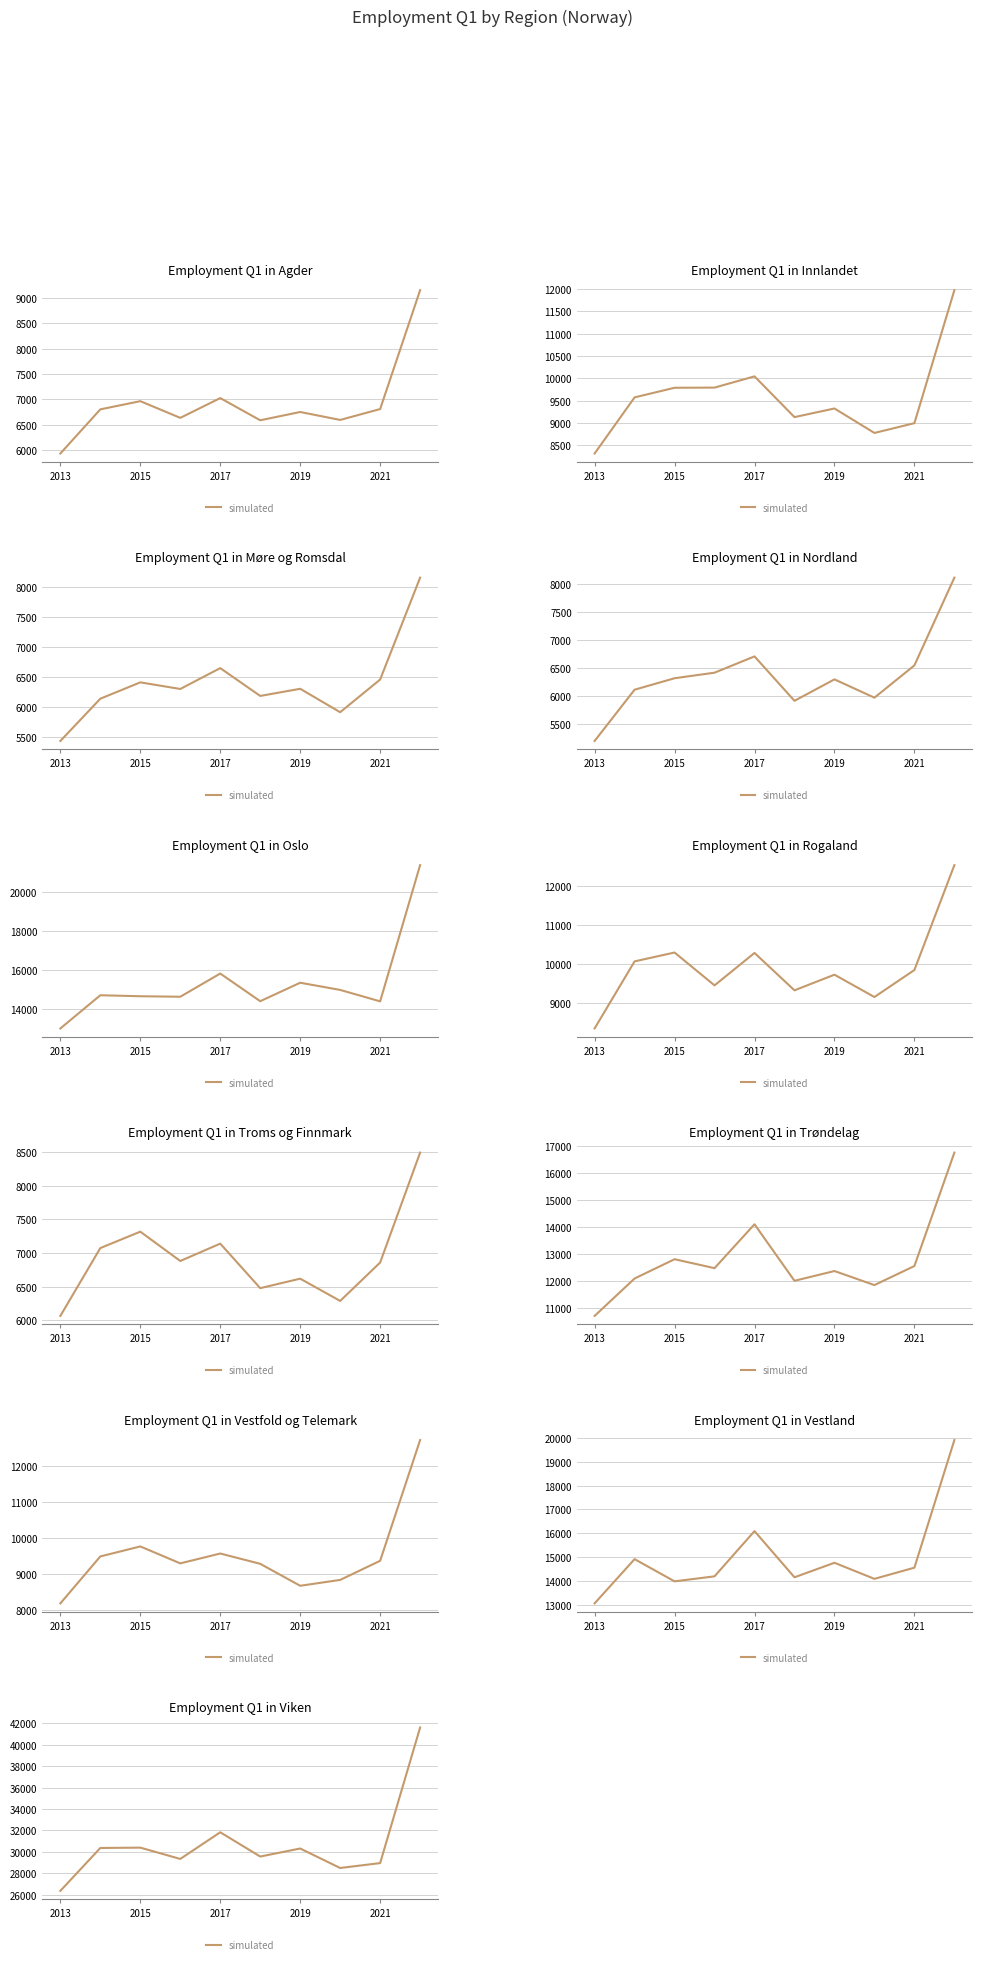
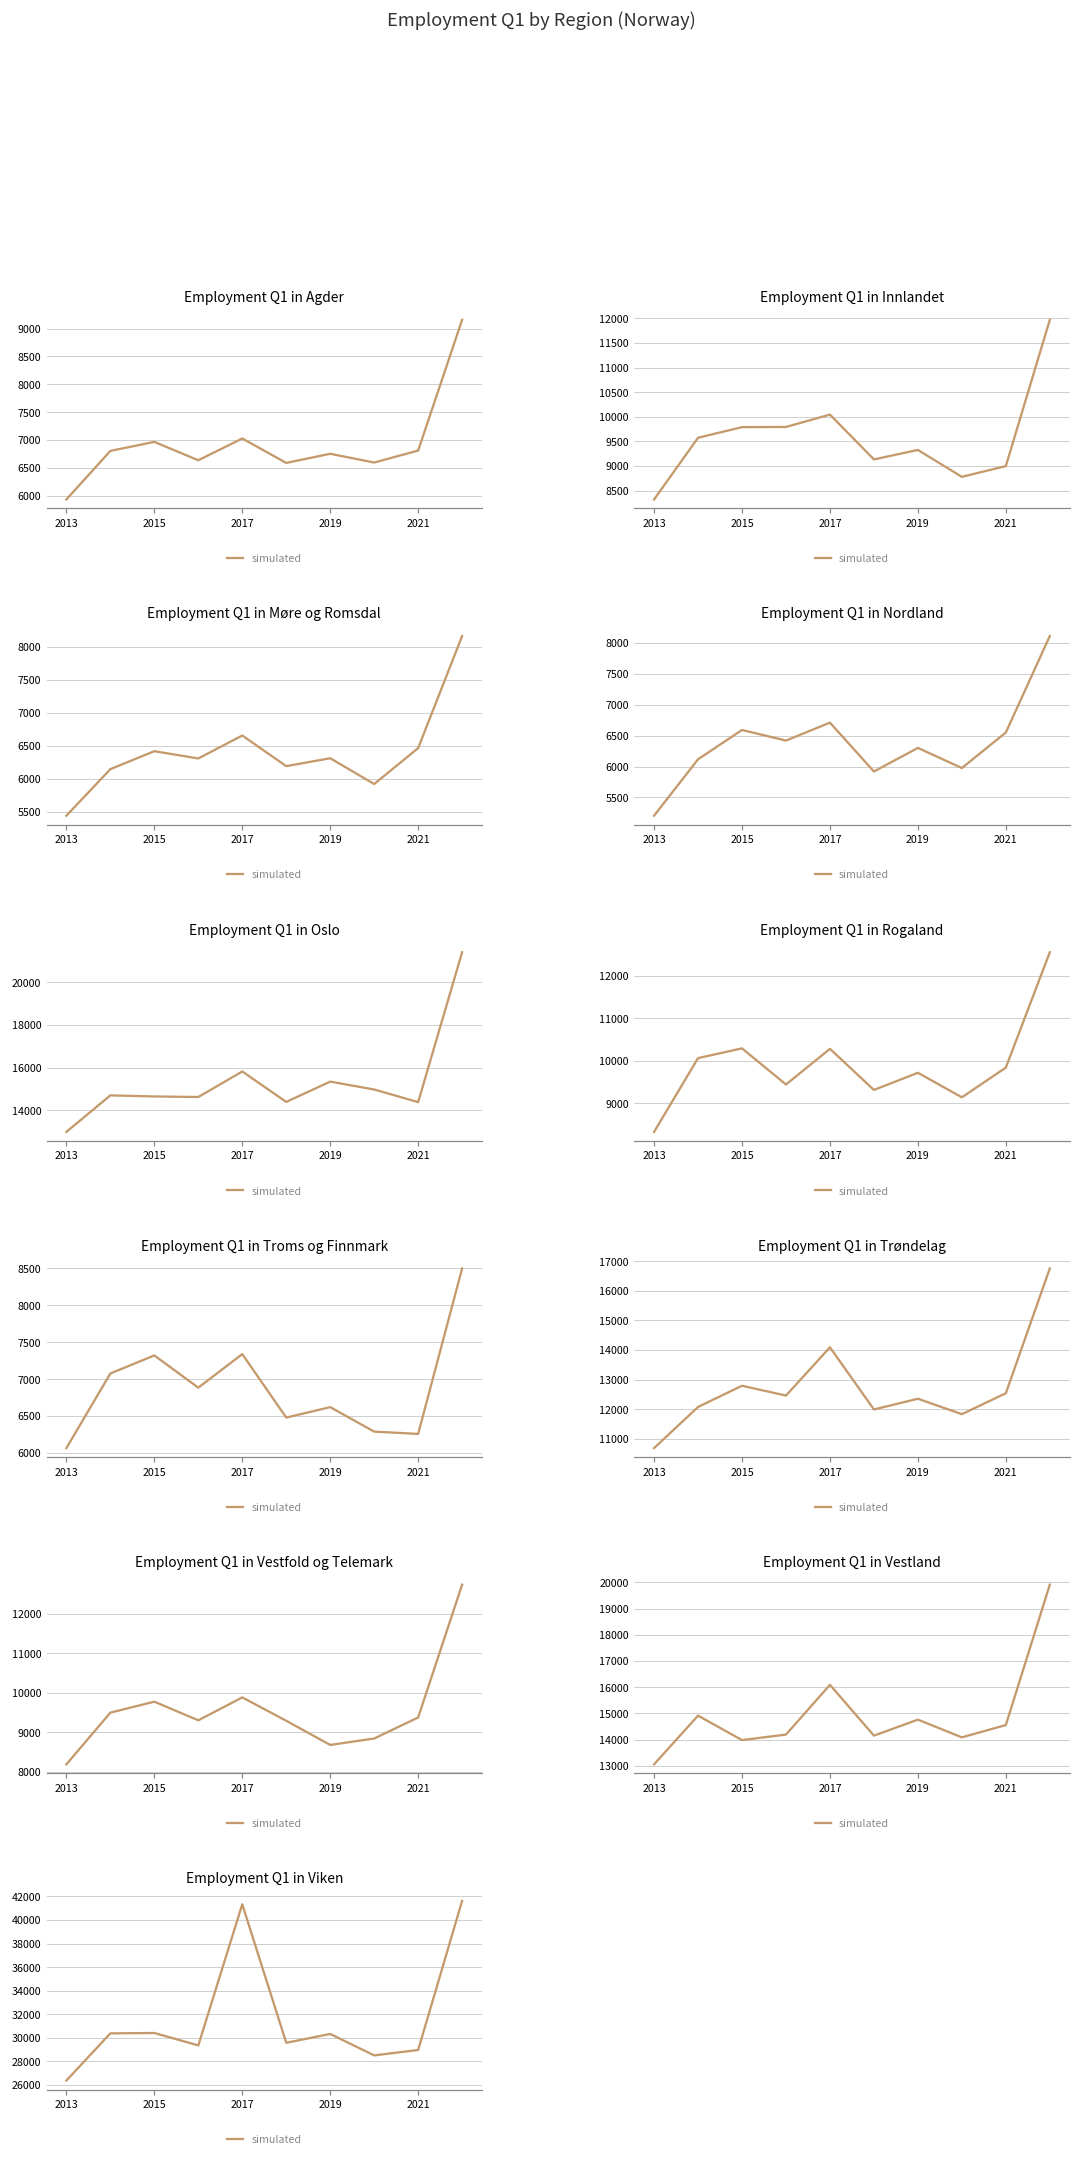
  {
    "Employment Q1 in Agder": {
      "2013": 5900,
      "2015": 7000,
      "2017": 7000,
      "2019": 6800,
      "2021": 6800
    },
    "Employment Q1 in Innlandet": {
      "2013": 8300,
      "2015": 9800,
      "2017": 10000,
      "2019": 9300,
      "2021": 9000
    },
    "Employment Q1 in Møre og Romsdal": {
      "2013": 5400,
      "2015": 6400,
      "2017": 6700,
      "2019": 6300,
      "2021": 6500
    },
    "Employment Q1 in Nordland": {
      "2013": 5200,
-     "2015": 6300,
+     "2015": 6600,
      "2017": 6700,
      "2019": 6300,
      "2021": 6600
    },
    "Employment Q1 in Oslo": {
      "2013": 13000,
      "2015": 14600,
      "2017": 15800,
      "2019": 15300,
      "2021": 14400
    },
    "Employment Q1 in Rogaland": {
      "2013": 8300,
      "2015": 10300,
      "2017": 10300,
      "2019": 9700,
      "2021": 9800
    },
    "Employment Q1 in Troms og Finnmark": {
      "2013": 6100,
      "2015": 7300,
-     "2017": 7100,
+     "2017": 7300,
      "2019": 6600,
-     "2021": 6900
+     "2021": 6300
    },
    "Employment Q1 in Trøndelag": {
      "2013": 10700,
      "2015": 12800,
      "2017": 14100,
      "2019": 12400,
      "2021": 12500
    },
    "Employment Q1 in Vestfold og Telemark": {
      "2013": 8200,
      "2015": 9800,
-     "2017": 9600,
+     "2017": 9900,
      "2019": 8700,
      "2021": 9400
    },
    "Employment Q1 in Vestland": {
      "2013": 13100,
      "2015": 14000,
      "2017": 16100,
      "2019": 14800,
      "2021": 14600
    },
    "Employment Q1 in Viken": {
      "2013": 26400,
      "2015": 30400,
-     "2017": 31800,
+     "2017": 41300,
      "2019": 30300,
      "2021": 29000
    }
  }
